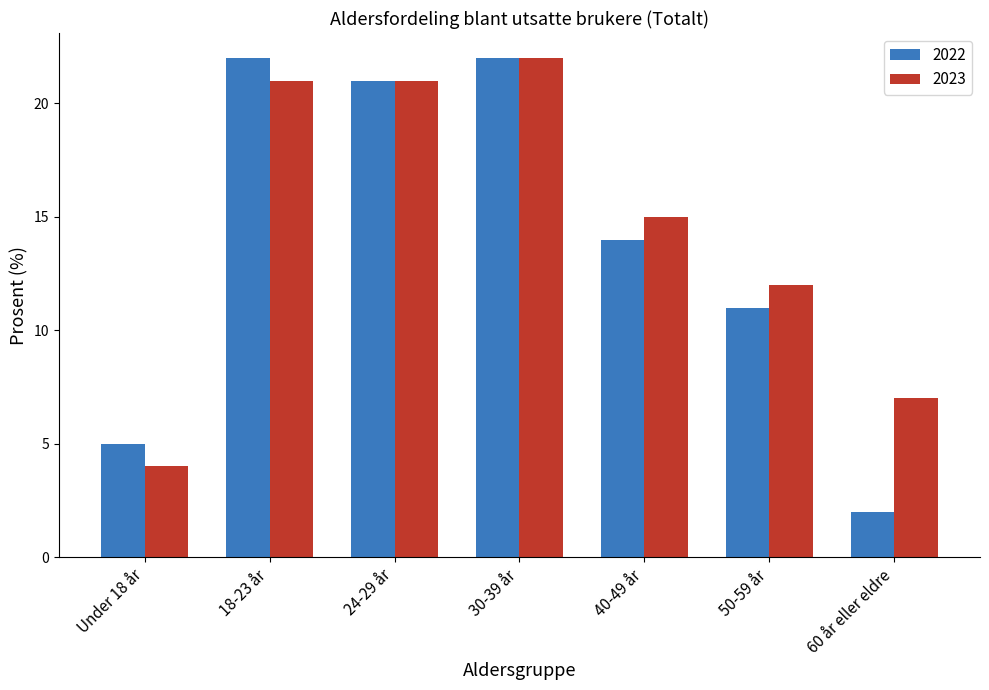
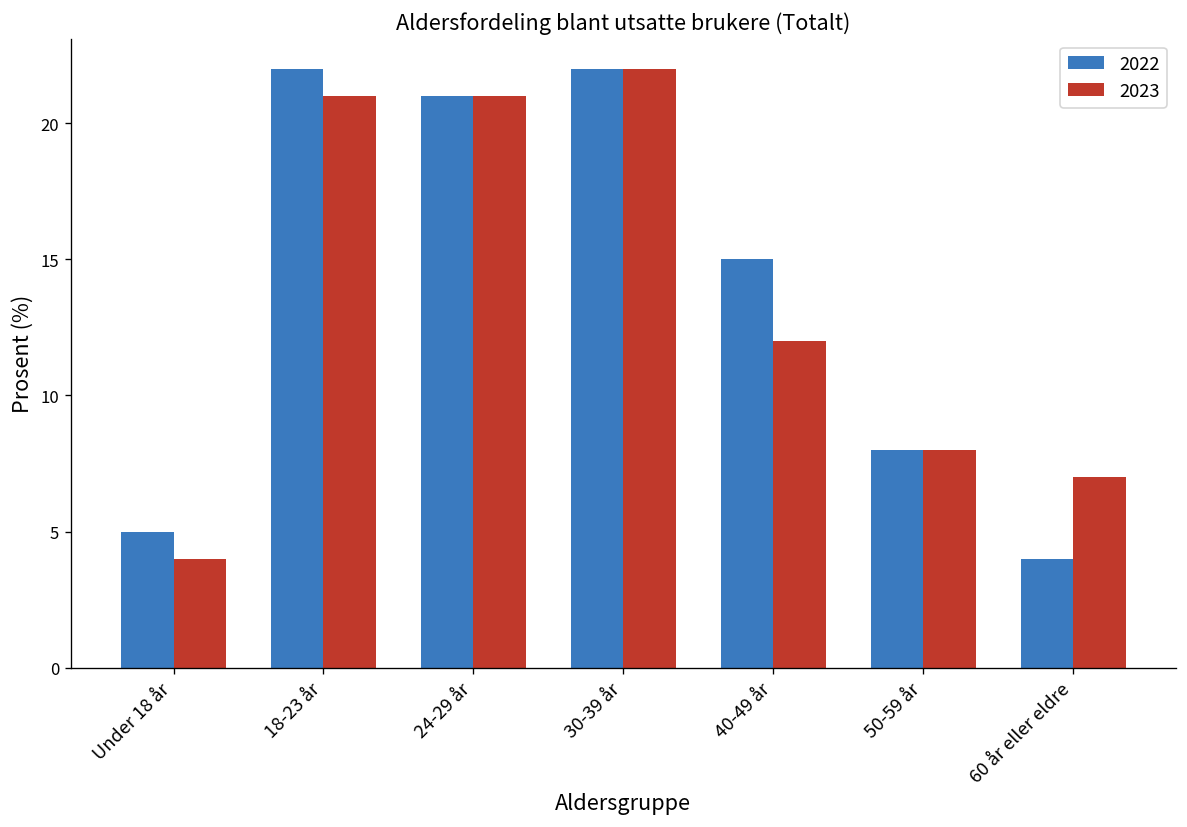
  {
    "2022": {
      "Under 18 år": 5,
      "18-23 år": 22,
      "24-29 år": 21,
      "30-39 år": 22,
-     "40-49 år": 14,
-     "50-59 år": 11,
-     "60 år eller eldre": 2
+     "40-49 år": 15,
+     "50-59 år": 8,
+     "60 år eller eldre": 4
    },
    "2023": {
      "Under 18 år": 4,
      "18-23 år": 21,
      "24-29 år": 21,
      "30-39 år": 22,
-     "40-49 år": 15,
-     "50-59 år": 12,
+     "40-49 år": 12,
+     "50-59 år": 8,
      "60 år eller eldre": 7
    }
  }
